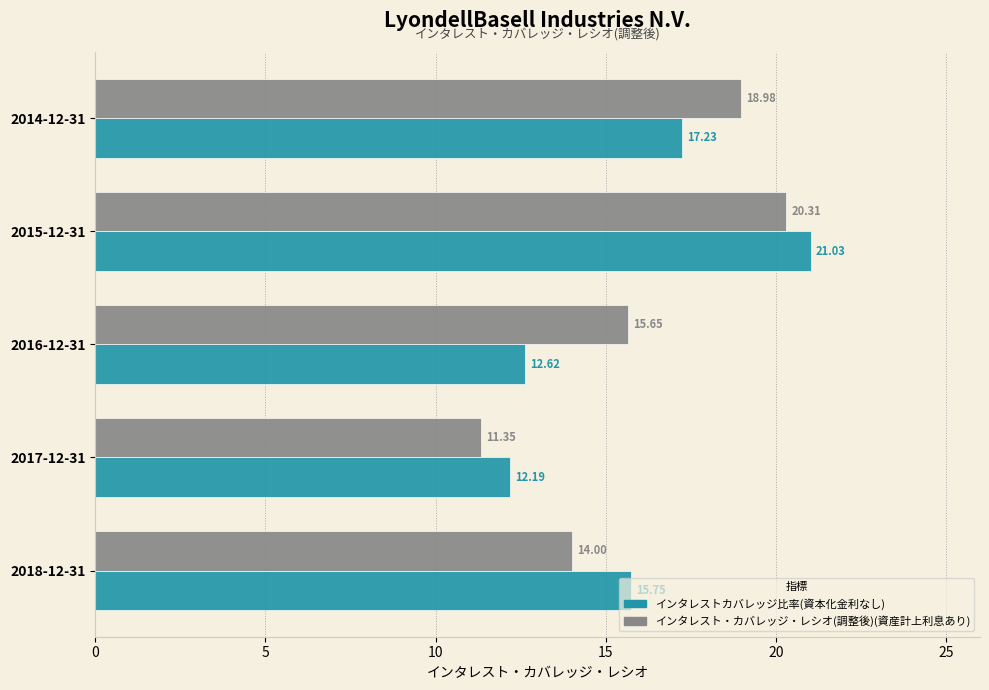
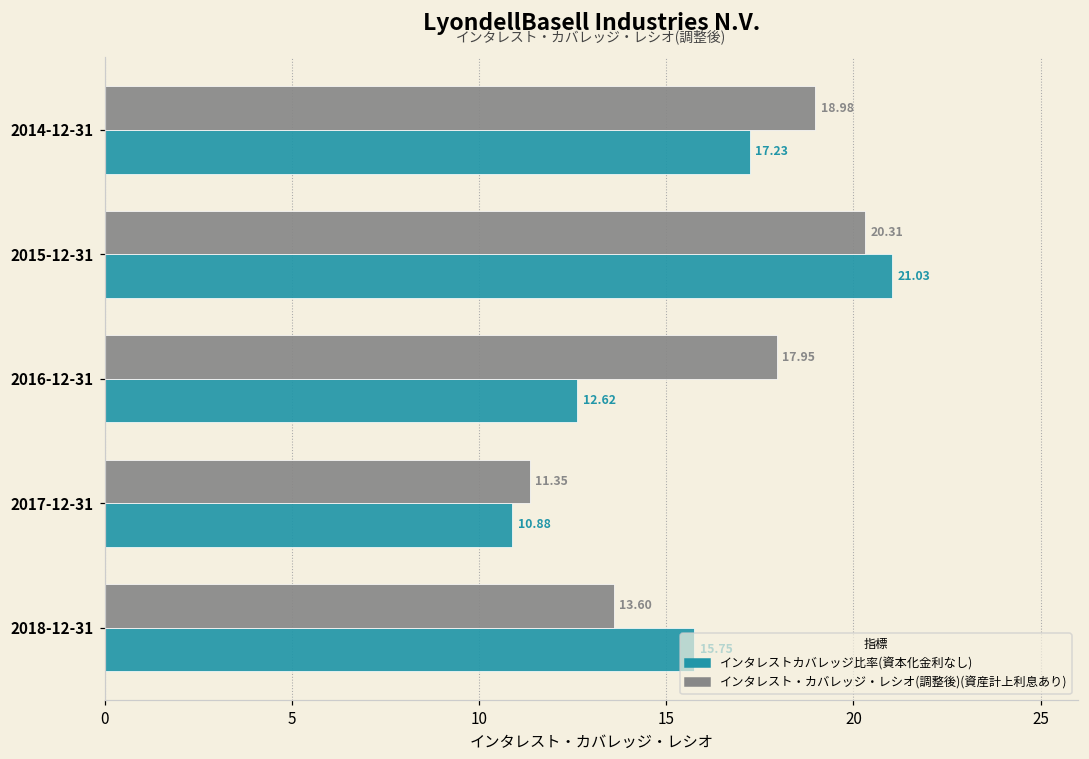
  {
    "インタレストカバレッジ比率(資本化金利なし)": {
      "2014-12-31": 17.23,
      "2015-12-31": 21.03,
      "2016-12-31": 12.62,
-     "2017-12-31": 12.19
+     "2017-12-31": 10.88
    },
    "インタレスト・カバレッジ・レシオ(調整後)(資産計上利息あり)": {
      "2014-12-31": 18.98,
      "2015-12-31": 20.31,
-     "2016-12-31": 15.65,
+     "2016-12-31": 17.95,
      "2017-12-31": 11.35,
-     "2018-12-31": 14.00
+     "2018-12-31": 13.60
    }
  }
